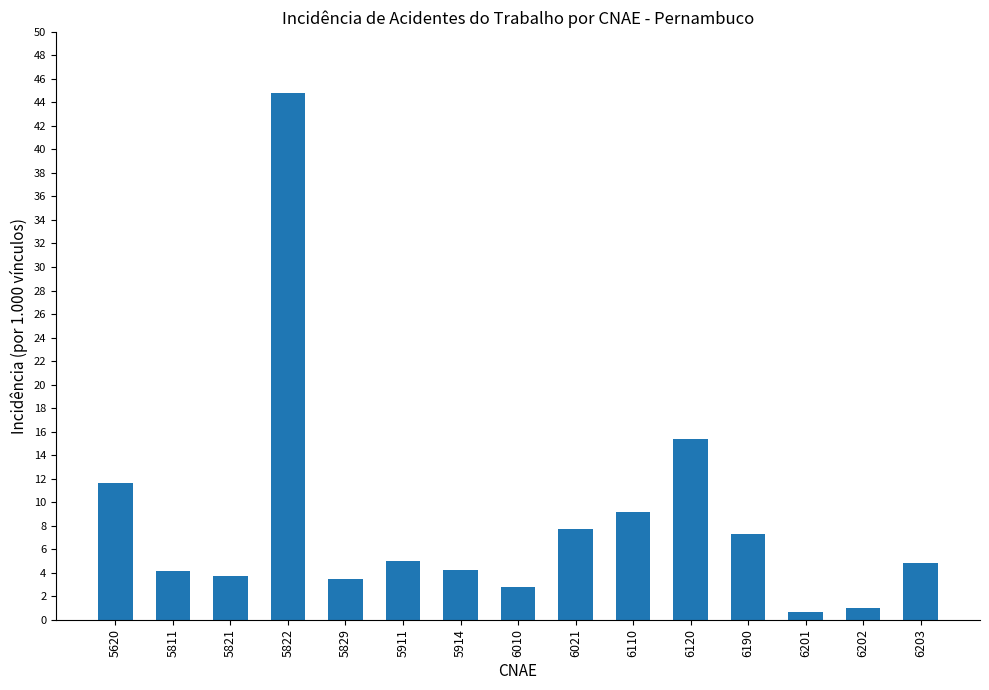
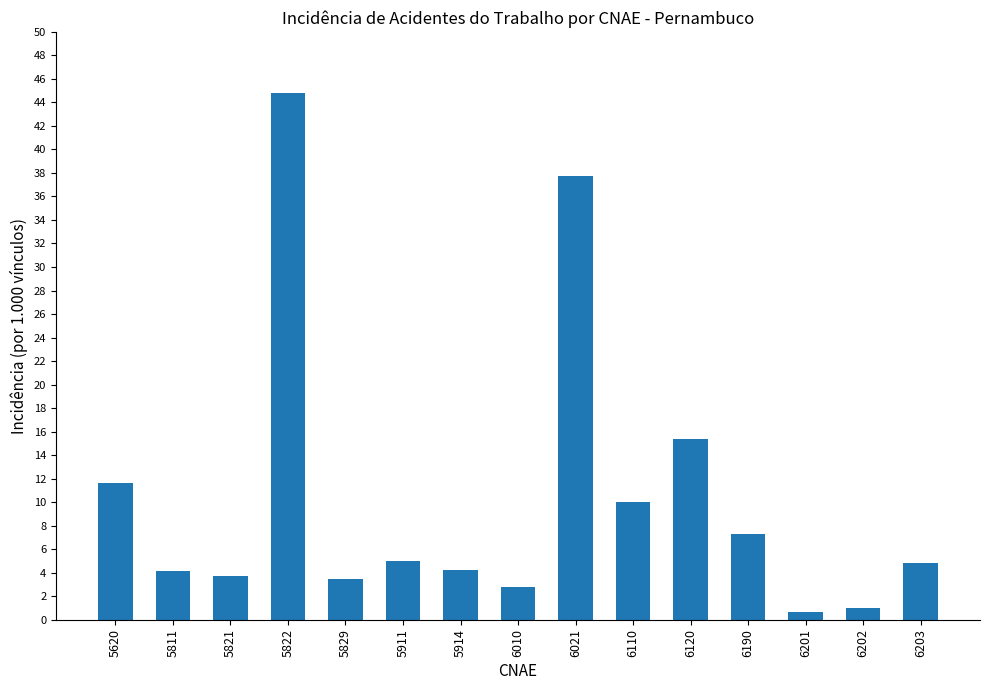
  {
    "5620": 11.6,
    "5811": 4.2,
    "5821": 3.7,
    "5822": 44.8,
    "5829": 3.5,
    "5911": 5.0,
    "5914": 4.2,
    "6010": 2.8,
-   "6021": 7.7,
-   "6110": 9.2,
+   "6021": 37.7,
+   "6110": 10.0,
    "6120": 15.3,
    "6190": 7.3,
    "6201": 0.6,
    "6202": 1.0,
    "6203": 4.8
  }
